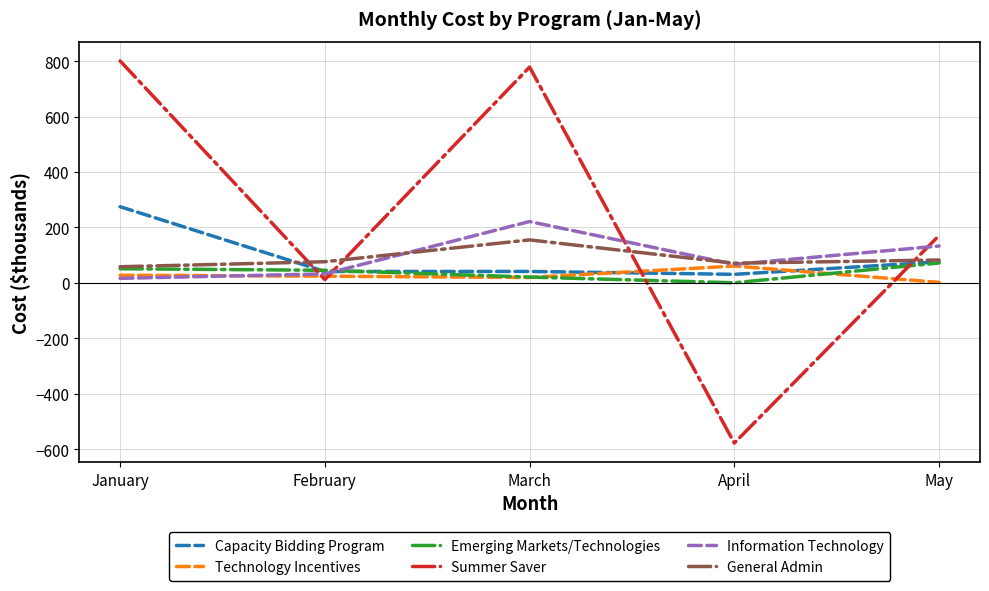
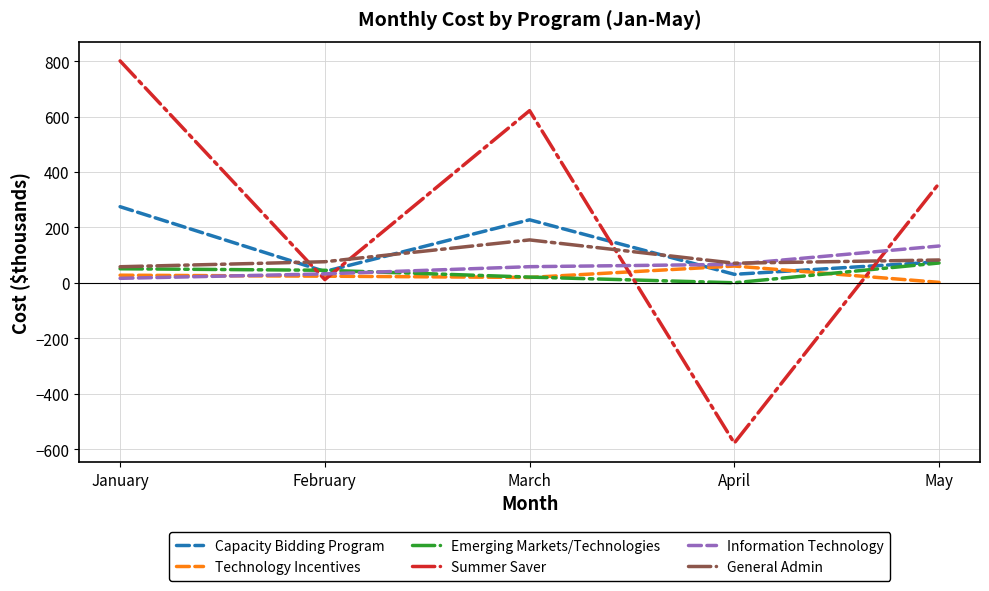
  {
    "Capacity Bidding Program": {
      "January": 270,
-     "March": 40,
+     "March": 230,
      "April": 30
    },
    "Technology Incentives": {
      "January": 30,
      "May": 0
    },
    "Emerging Markets/Technologies": {
      "April": 0
    },
    "Summer Saver": {
      "January": 800,
      "February": 10,
-     "March": 780,
+     "March": 620,
      "April": -580,
-     "May": 170
+     "May": 360
    },
    "Information Technology": {
      "January": 20,
-     "March": 220,
+     "March": 60,
      "May": 130
    },
    "General Admin": {
      "February": 80,
      "March": 160
    }
  }
